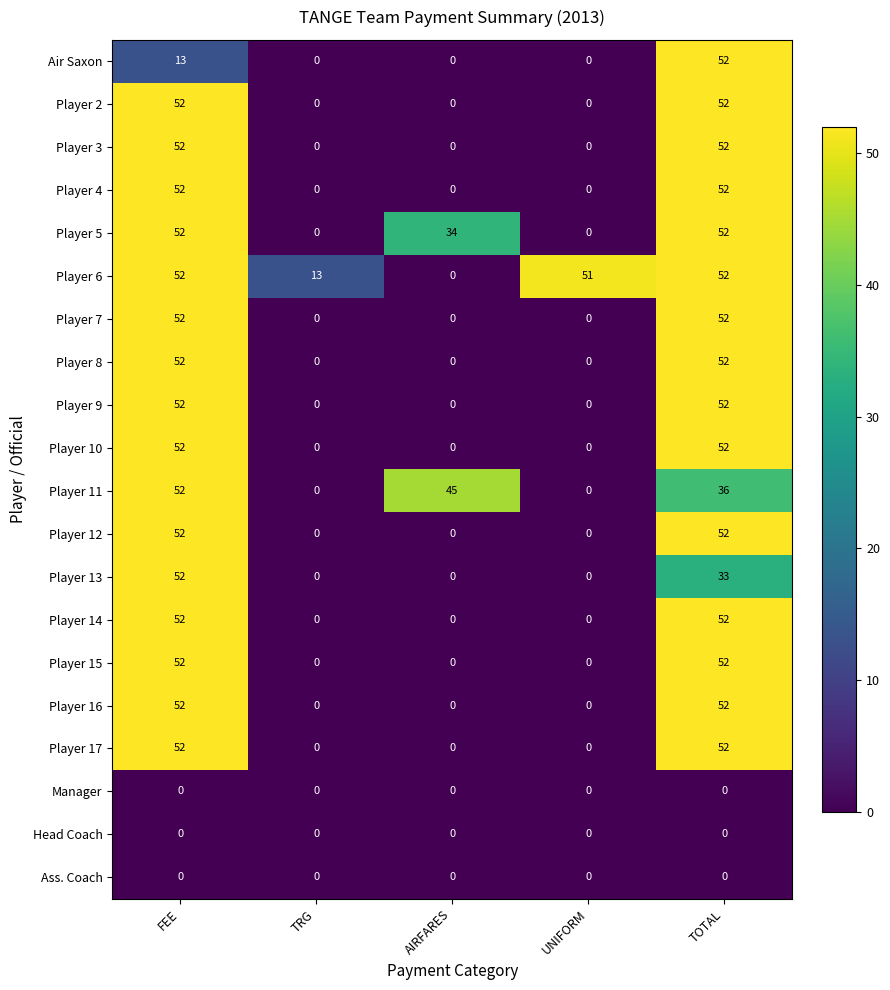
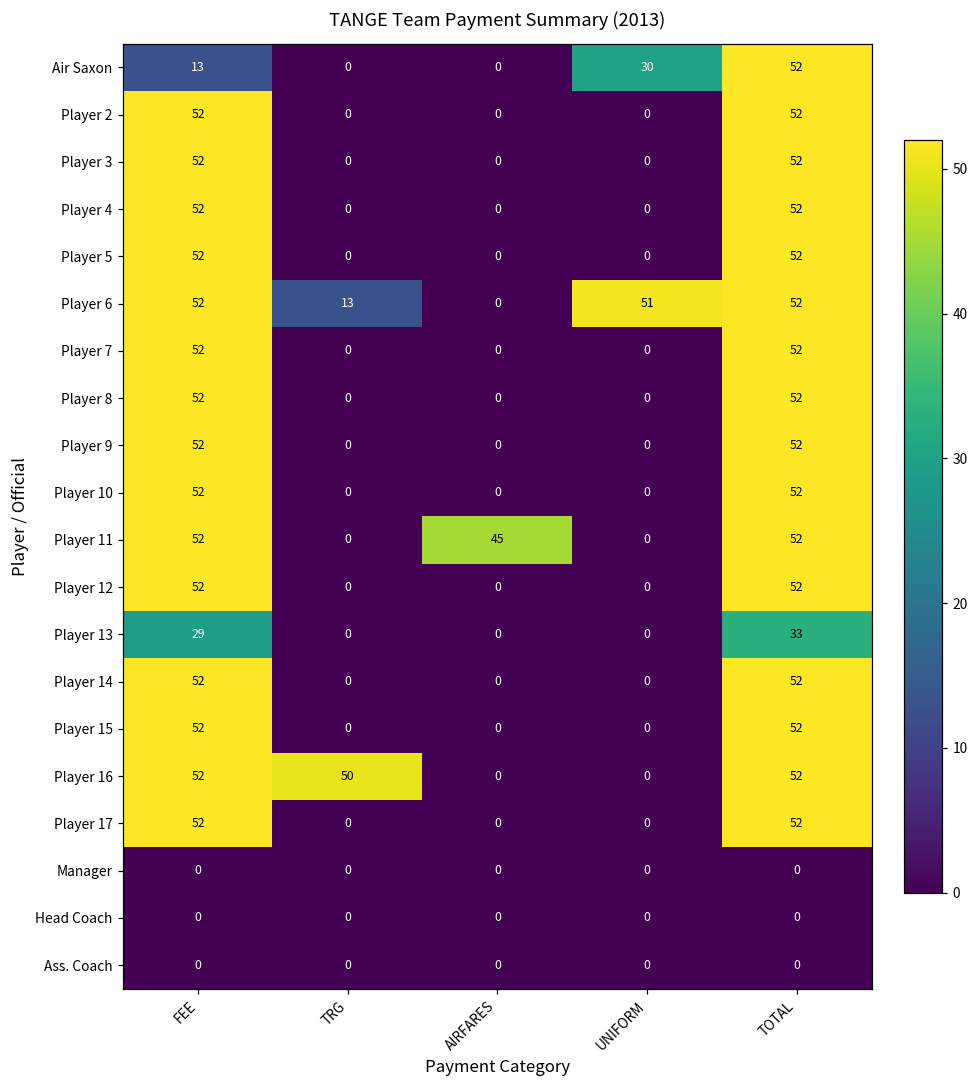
  {
    "Air Saxon": {
      "FEE": 13,
      "TRG": 0,
      "AIRFARES": 0,
-     "UNIFORM": 0,
+     "UNIFORM": 30,
      "TOTAL": 52
    },
    "Player 2": {
      "FEE": 52,
      "TRG": 0,
      "AIRFARES": 0,
      "UNIFORM": 0,
      "TOTAL": 52
    },
    "Player 3": {
      "FEE": 52,
      "TRG": 0,
      "AIRFARES": 0,
      "UNIFORM": 0,
      "TOTAL": 52
    },
    "Player 4": {
      "FEE": 52,
      "TRG": 0,
      "AIRFARES": 0,
      "UNIFORM": 0,
      "TOTAL": 52
    },
    "Player 5": {
      "FEE": 52,
      "TRG": 0,
-     "AIRFARES": 34,
+     "AIRFARES": 0,
      "UNIFORM": 0,
      "TOTAL": 52
    },
    "Player 6": {
      "FEE": 52,
      "TRG": 13,
      "AIRFARES": 0,
      "UNIFORM": 51,
      "TOTAL": 52
    },
    "Player 7": {
      "FEE": 52,
      "TRG": 0,
      "AIRFARES": 0,
      "UNIFORM": 0,
      "TOTAL": 52
    },
    "Player 8": {
      "FEE": 52,
      "TRG": 0,
      "AIRFARES": 0,
      "UNIFORM": 0,
      "TOTAL": 52
    },
    "Player 9": {
      "FEE": 52,
      "TRG": 0,
      "AIRFARES": 0,
      "UNIFORM": 0,
      "TOTAL": 52
    },
    "Player 10": {
      "FEE": 52,
      "TRG": 0,
      "AIRFARES": 0,
      "UNIFORM": 0,
      "TOTAL": 52
    },
    "Player 11": {
      "FEE": 52,
      "TRG": 0,
      "AIRFARES": 45,
      "UNIFORM": 0,
-     "TOTAL": 36
+     "TOTAL": 52
    },
    "Player 12": {
      "FEE": 52,
      "TRG": 0,
      "AIRFARES": 0,
      "UNIFORM": 0,
      "TOTAL": 52
    },
    "Player 13": {
-     "FEE": 52,
+     "FEE": 29,
      "TRG": 0,
      "AIRFARES": 0,
      "UNIFORM": 0,
      "TOTAL": 33
    },
    "Player 14": {
      "FEE": 52,
      "TRG": 0,
      "AIRFARES": 0,
      "UNIFORM": 0,
      "TOTAL": 52
    },
    "Player 15": {
      "FEE": 52,
      "TRG": 0,
      "AIRFARES": 0,
      "UNIFORM": 0,
      "TOTAL": 52
    },
    "Player 16": {
      "FEE": 52,
-     "TRG": 0,
+     "TRG": 50,
      "AIRFARES": 0,
      "UNIFORM": 0,
      "TOTAL": 52
    },
    "Player 17": {
      "FEE": 52,
      "TRG": 0,
      "AIRFARES": 0,
      "UNIFORM": 0,
      "TOTAL": 52
    },
    "Manager": {
      "FEE": 0,
      "TRG": 0,
      "AIRFARES": 0,
      "UNIFORM": 0,
      "TOTAL": 0
    },
    "Head Coach": {
      "FEE": 0,
      "TRG": 0,
      "AIRFARES": 0,
      "UNIFORM": 0,
      "TOTAL": 0
    },
    "Ass. Coach": {
      "FEE": 0,
      "TRG": 0,
      "AIRFARES": 0,
      "UNIFORM": 0,
      "TOTAL": 0
    }
  }
